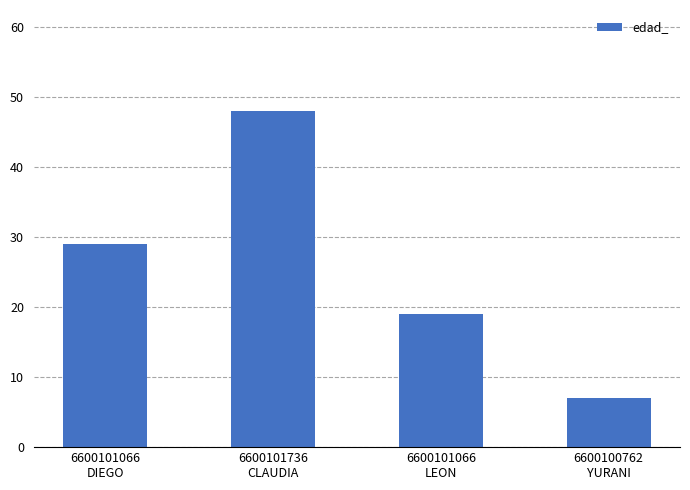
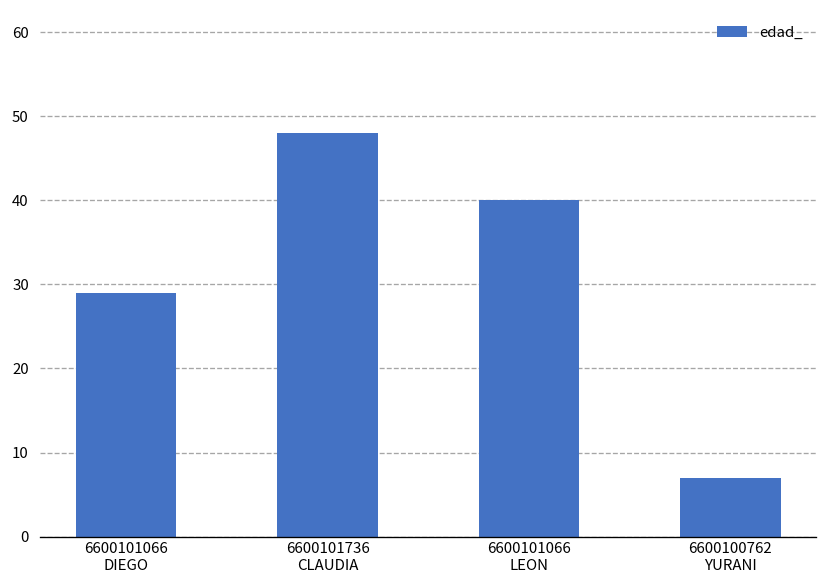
  {
    "6600101066 DIEGO": 29,
    "6600101736 CLAUDIA": 48,
-   "6600101066 LEON": 19,
+   "6600101066 LEON": 40,
    "6600100762 YURANI": 7
  }
